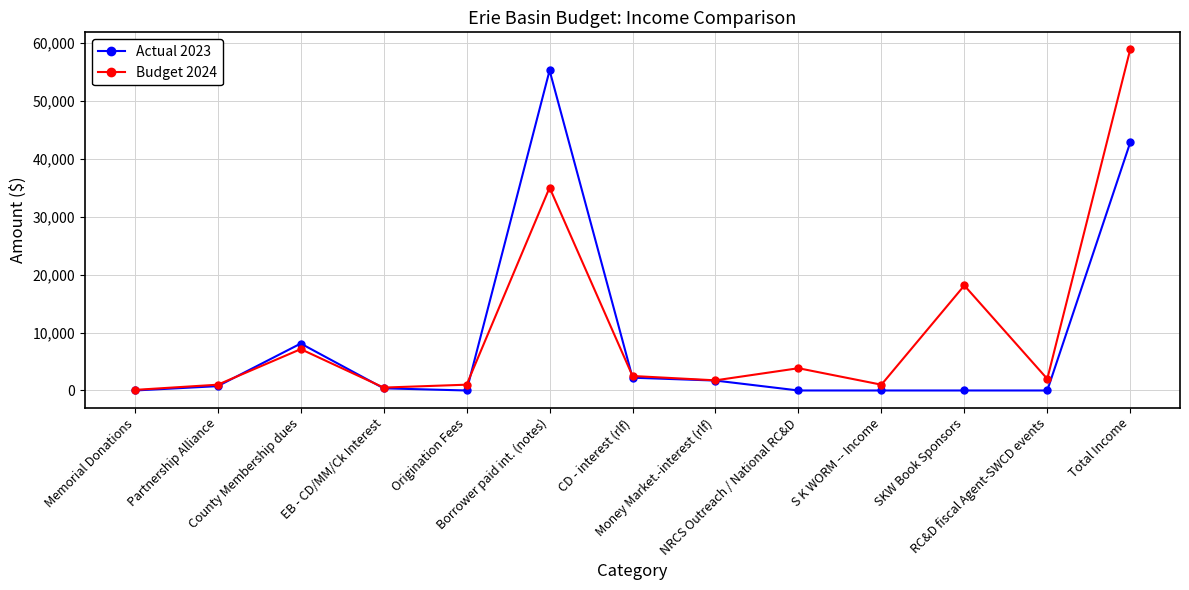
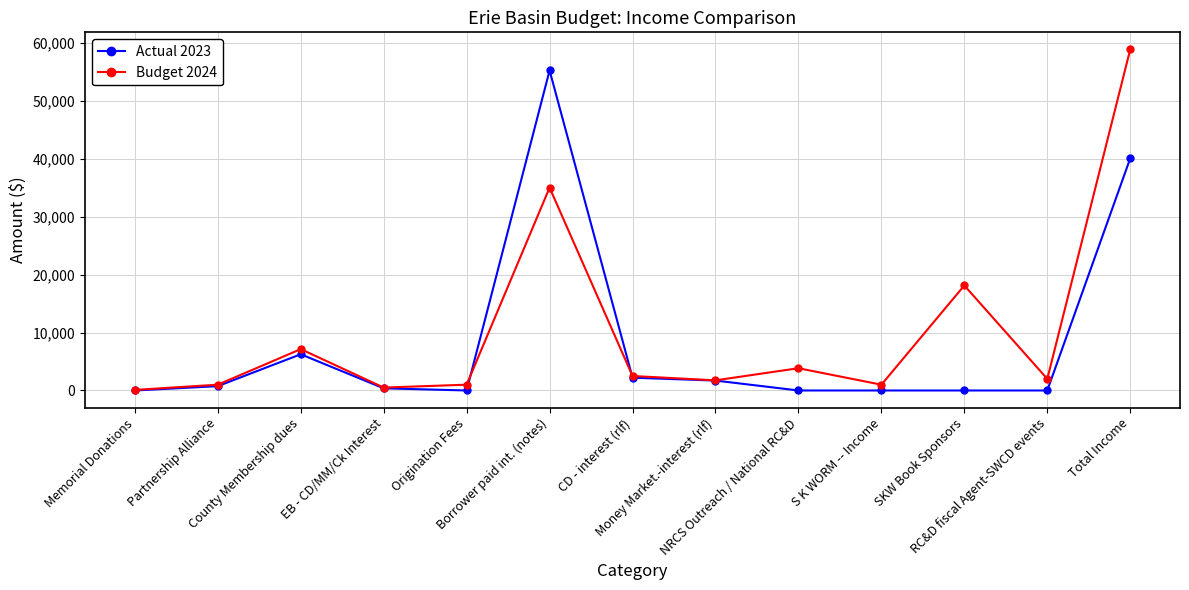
  {
    "Actual 2023": {
-     "County Membership dues": "8,000",
+     "County Membership dues": "6,000",
      "Origination Fees": "0",
      "Borrower paid int. (notes)": "55,000",
      "NRCS Outreach / National RC&D": "0",
      "S K WORM -- Income": "0",
      "SKW Book Sponsors": "0",
      "RC&D fiscal Agent-SWCD events": "0",
-     "Total Income": "43,000"
+     "Total Income": "40,000"
    },
    "Budget 2024": {
      "County Membership dues": "7,000",
      "Origination Fees": "1,000",
      "Borrower paid int. (notes)": "35,000",
      "NRCS Outreach / National RC&D": "4,000",
      "S K WORM -- Income": "1,000",
      "SKW Book Sponsors": "18,000",
      "RC&D fiscal Agent-SWCD events": "2,000",
      "Total Income": "59,000"
    }
  }
